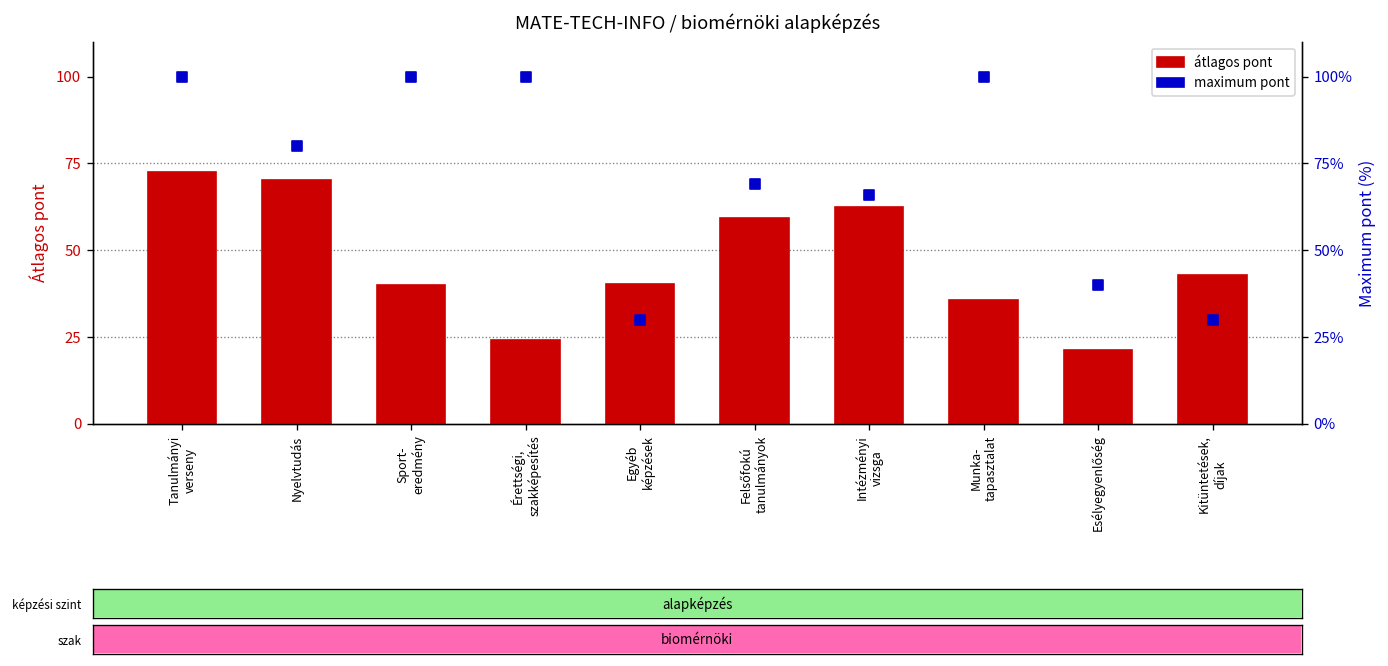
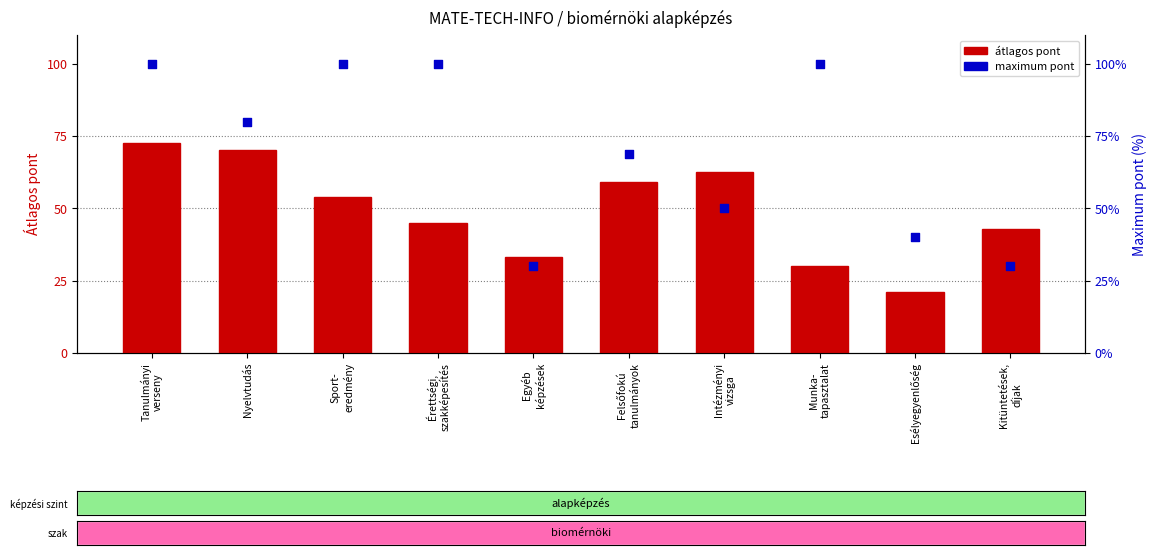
  {
    "átlagos pont": {
      "Tanulmányi verseny": "73",
      "Nyelvtudás": "70",
-     "Sport- eredmény": "40",
-     "Érettségi, szakképesítés": "24",
-     "Egyéb képzések": "40",
+     "Sport- eredmény": "54",
+     "Érettségi, szakképesítés": "45",
+     "Egyéb képzések": "33",
      "Felsőfokú tanulmányok": "59",
      "Intézményi vizsga": "63",
-     "Munka- tapasztalat": "36",
+     "Munka- tapasztalat": "30",
      "Esélyegyenlőség": "21",
      "Kitüntetések, díjak": "43"
    },
    "maximum pont": {
-     "Intézményi vizsga": "66%"
+     "Intézményi vizsga": "50%"
    }
  }
